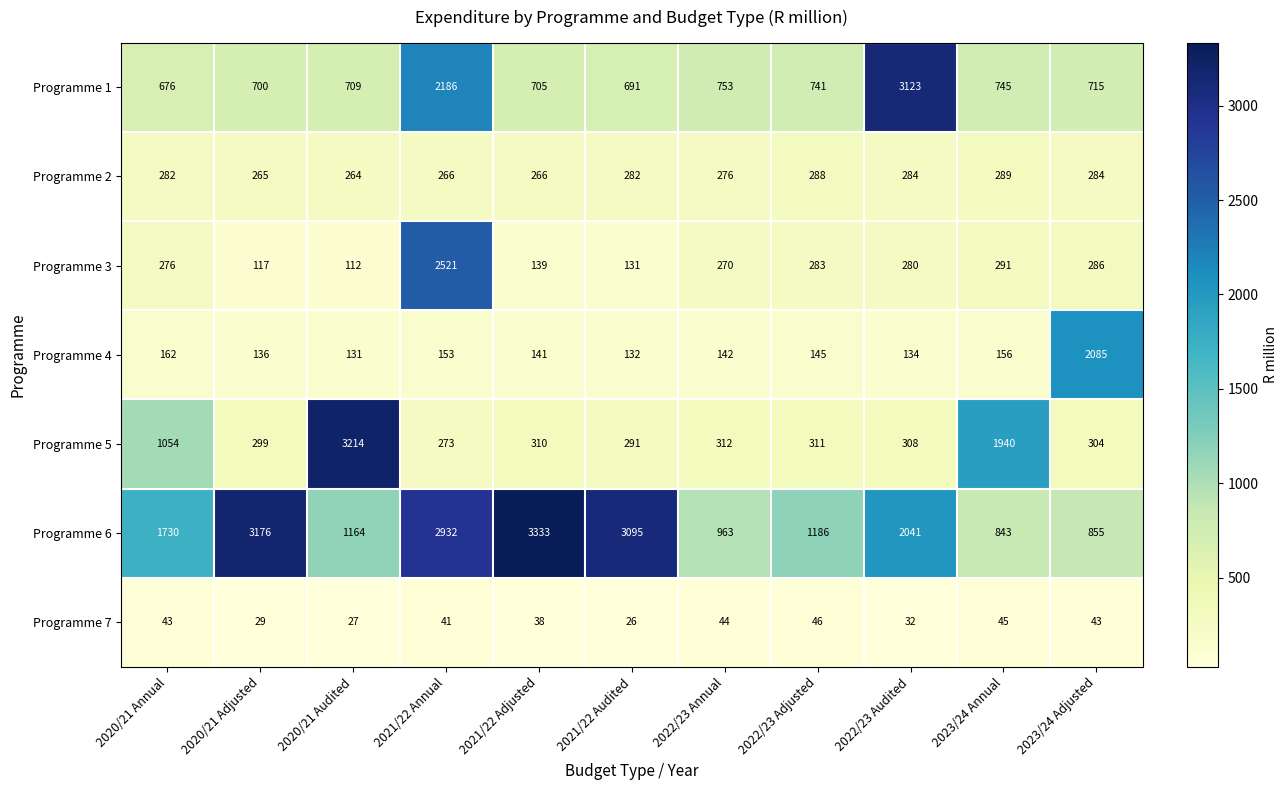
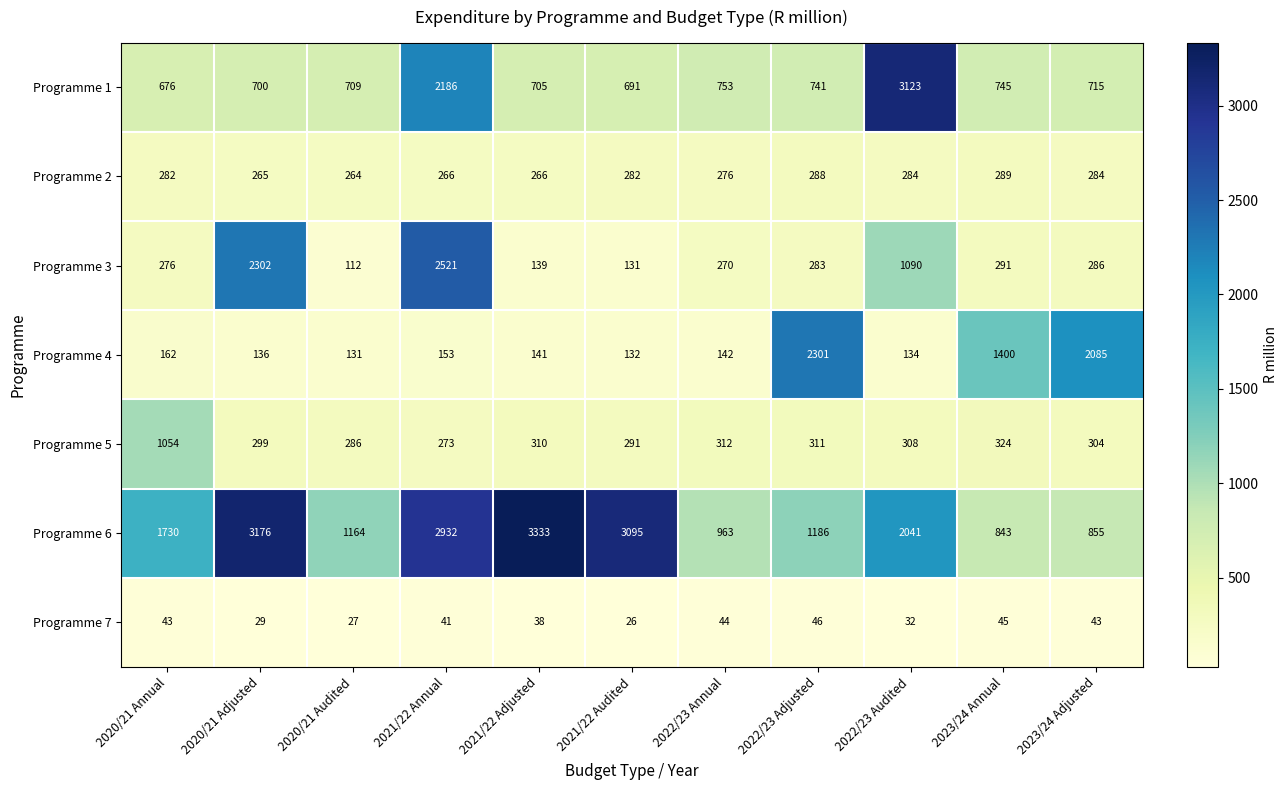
  {
    "Programme 1": {
      "2020/21 Annual": 676,
      "2020/21 Adjusted": 700,
      "2020/21 Audited": 709,
      "2021/22 Annual": 2186,
      "2021/22 Adjusted": 705,
      "2021/22 Audited": 691,
      "2022/23 Annual": 753,
      "2022/23 Adjusted": 741,
      "2022/23 Audited": 3123,
      "2023/24 Annual": 745,
      "2023/24 Adjusted": 715
    },
    "Programme 2": {
      "2020/21 Annual": 282,
      "2020/21 Adjusted": 265,
      "2020/21 Audited": 264,
      "2021/22 Annual": 266,
      "2021/22 Adjusted": 266,
      "2021/22 Audited": 282,
      "2022/23 Annual": 276,
      "2022/23 Adjusted": 288,
      "2022/23 Audited": 284,
      "2023/24 Annual": 289,
      "2023/24 Adjusted": 284
    },
    "Programme 3": {
      "2020/21 Annual": 276,
-     "2020/21 Adjusted": 117,
+     "2020/21 Adjusted": 2302,
      "2020/21 Audited": 112,
      "2021/22 Annual": 2521,
      "2021/22 Adjusted": 139,
      "2021/22 Audited": 131,
      "2022/23 Annual": 270,
      "2022/23 Adjusted": 283,
-     "2022/23 Audited": 280,
+     "2022/23 Audited": 1090,
      "2023/24 Annual": 291,
      "2023/24 Adjusted": 286
    },
    "Programme 4": {
      "2020/21 Annual": 162,
      "2020/21 Adjusted": 136,
      "2020/21 Audited": 131,
      "2021/22 Annual": 153,
      "2021/22 Adjusted": 141,
      "2021/22 Audited": 132,
      "2022/23 Annual": 142,
-     "2022/23 Adjusted": 145,
+     "2022/23 Adjusted": 2301,
      "2022/23 Audited": 134,
-     "2023/24 Annual": 156,
+     "2023/24 Annual": 1400,
      "2023/24 Adjusted": 2085
    },
    "Programme 5": {
      "2020/21 Annual": 1054,
      "2020/21 Adjusted": 299,
-     "2020/21 Audited": 3214,
+     "2020/21 Audited": 286,
      "2021/22 Annual": 273,
      "2021/22 Adjusted": 310,
      "2021/22 Audited": 291,
      "2022/23 Annual": 312,
      "2022/23 Adjusted": 311,
      "2022/23 Audited": 308,
-     "2023/24 Annual": 1940,
+     "2023/24 Annual": 324,
      "2023/24 Adjusted": 304
    },
    "Programme 6": {
      "2020/21 Annual": 1730,
      "2020/21 Adjusted": 3176,
      "2020/21 Audited": 1164,
      "2021/22 Annual": 2932,
      "2021/22 Adjusted": 3333,
      "2021/22 Audited": 3095,
      "2022/23 Annual": 963,
      "2022/23 Adjusted": 1186,
      "2022/23 Audited": 2041,
      "2023/24 Annual": 843,
      "2023/24 Adjusted": 855
    },
    "Programme 7": {
      "2020/21 Annual": 43,
      "2020/21 Adjusted": 29,
      "2020/21 Audited": 27,
      "2021/22 Annual": 41,
      "2021/22 Adjusted": 38,
      "2021/22 Audited": 26,
      "2022/23 Annual": 44,
      "2022/23 Adjusted": 46,
      "2022/23 Audited": 32,
      "2023/24 Annual": 45,
      "2023/24 Adjusted": 43
    }
  }
